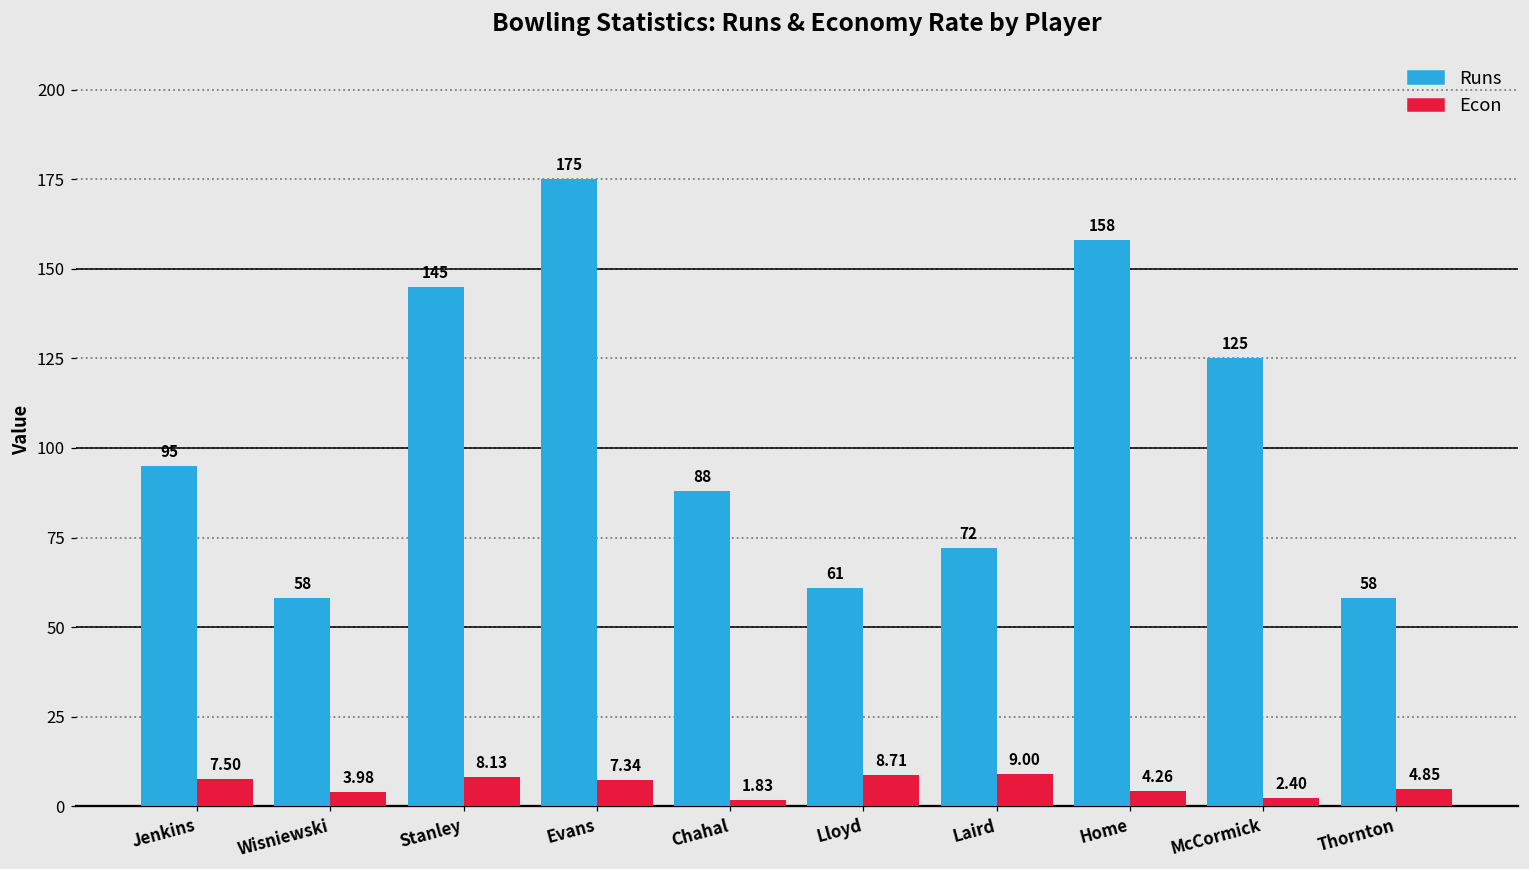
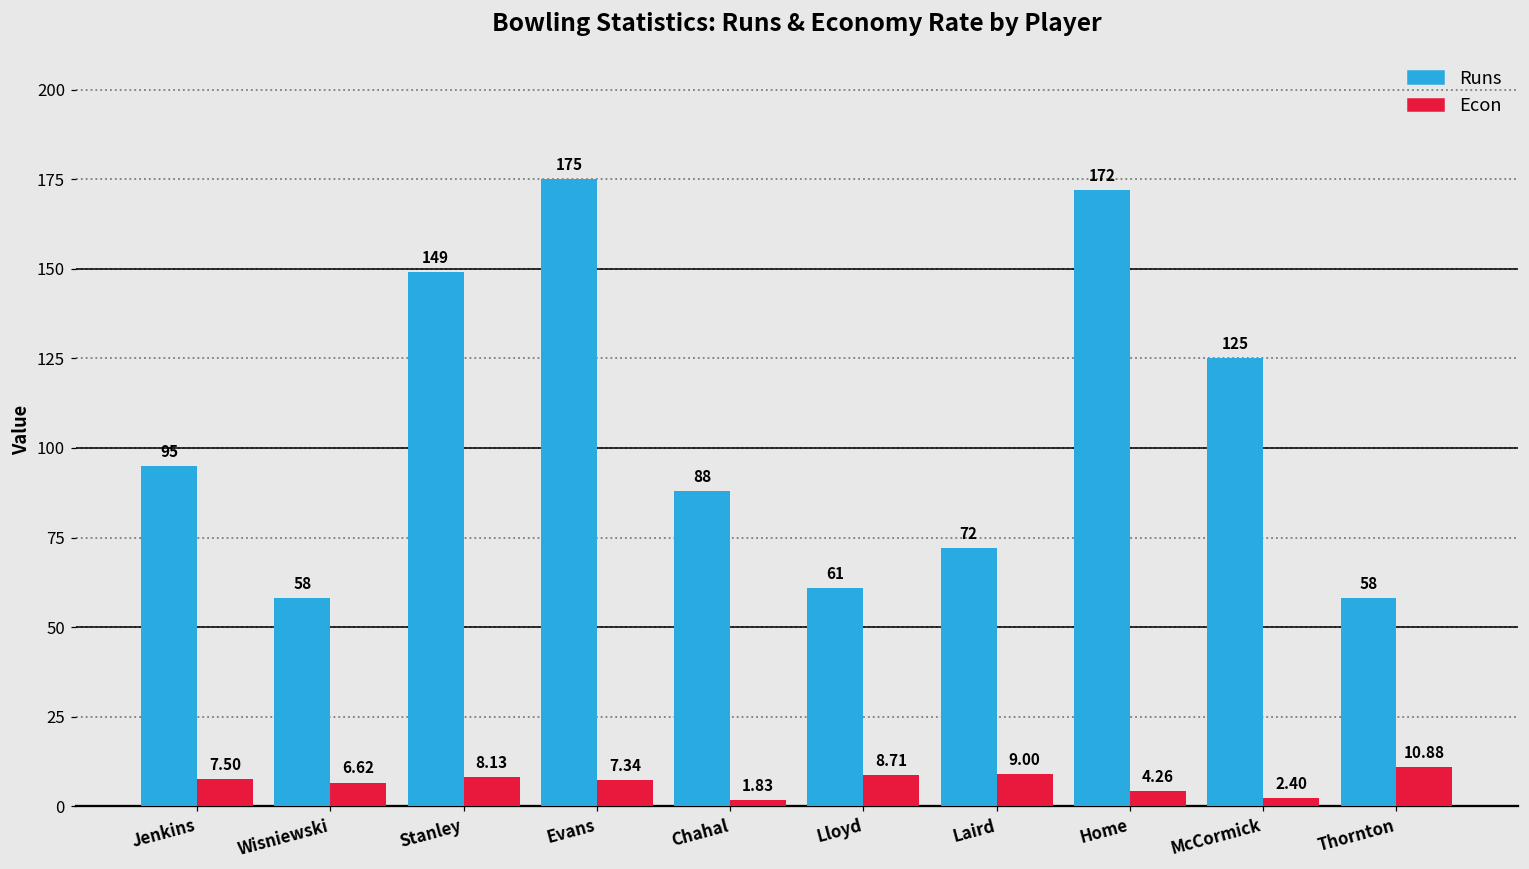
  {
    "Runs": {
      "Jenkins": 95,
      "Wisniewski": 58,
-     "Stanley": 145,
+     "Stanley": 149,
      "Evans": 175,
      "Chahal": 88,
      "Lloyd": 61,
      "Laird": 72,
-     "Home": 158,
+     "Home": 172,
      "McCormick": 125,
      "Thornton": 58
    },
    "Econ": {
      "Jenkins": 7.50,
-     "Wisniewski": 3.98,
+     "Wisniewski": 6.62,
      "Stanley": 8.13,
      "Evans": 7.34,
      "Chahal": 1.83,
      "Lloyd": 8.71,
      "Laird": 9.00,
      "Home": 4.26,
      "McCormick": 2.40,
-     "Thornton": 4.85
+     "Thornton": 10.88
    }
  }
